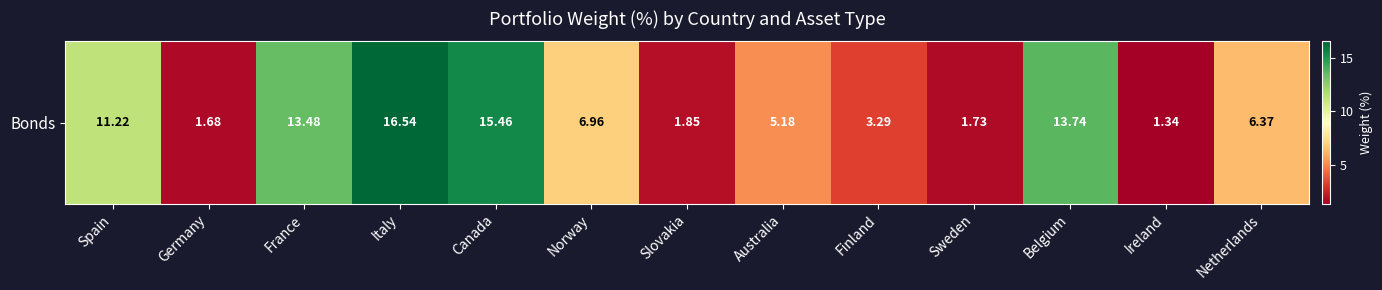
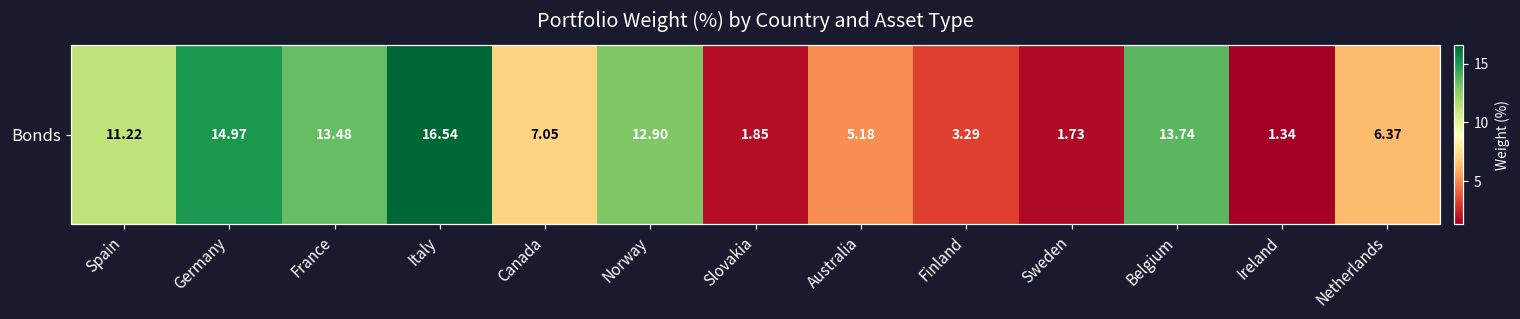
  {
    "Bonds": {
      "Spain": 11.22,
-     "Germany": 1.68,
+     "Germany": 14.97,
      "France": 13.48,
      "Italy": 16.54,
-     "Canada": 15.46,
-     "Norway": 6.96,
+     "Canada": 7.05,
+     "Norway": 12.90,
      "Slovakia": 1.85,
      "Australia": 5.18,
      "Finland": 3.29,
      "Sweden": 1.73,
      "Belgium": 13.74,
      "Ireland": 1.34,
      "Netherlands": 6.37
    }
  }
